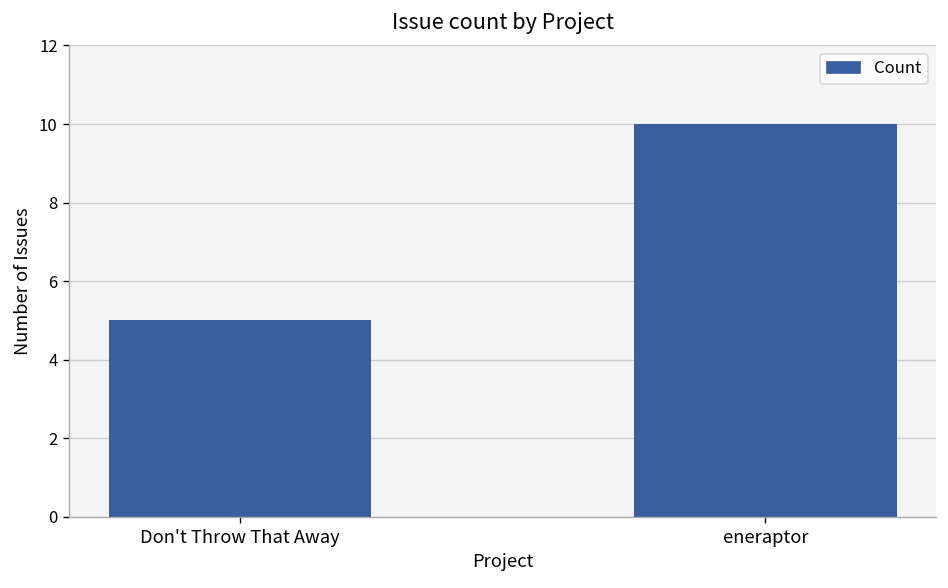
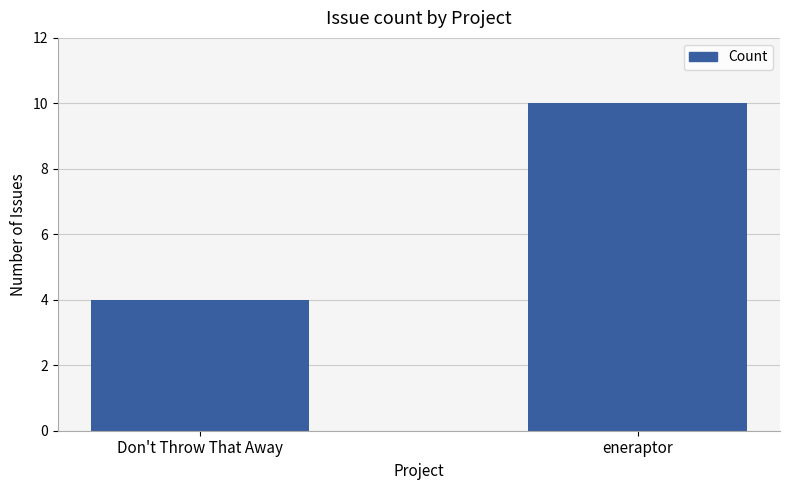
  {
-   "Don't Throw That Away": 5,
+   "Don't Throw That Away": 4,
    "eneraptor": 10
  }
